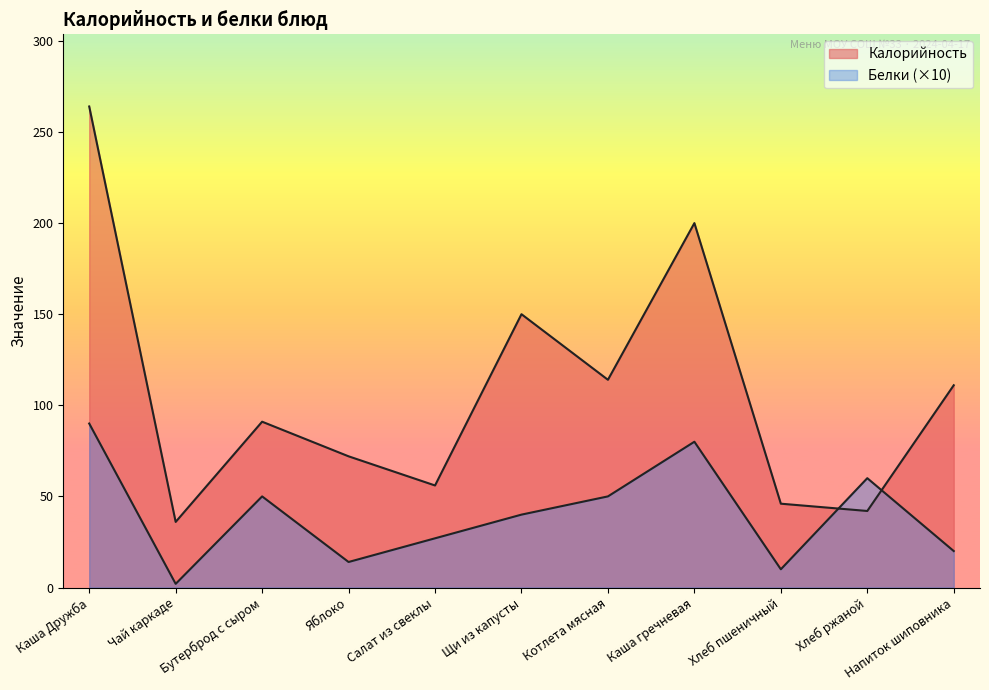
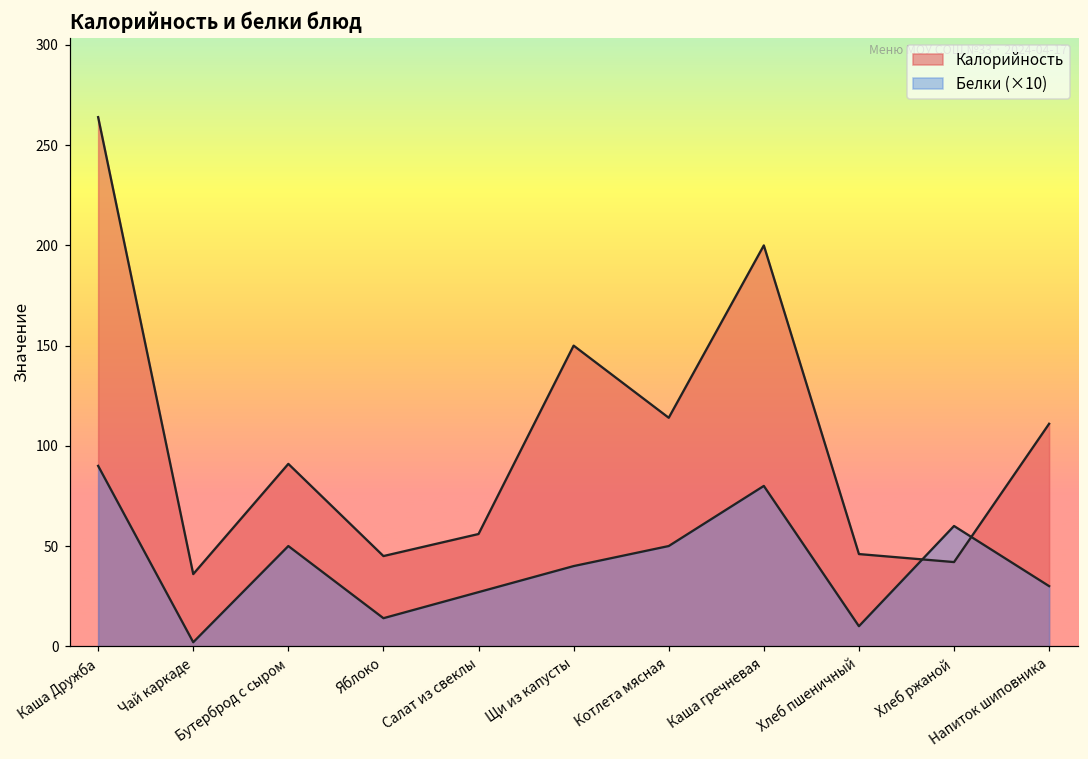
  {
    "Калорийность": {
      "Каша Дружба": 264,
      "Чай каркаде": 36,
      "Бутерброд с сыром": 91,
-     "Яблоко": 72,
+     "Яблоко": 45,
      "Салат из свеклы": 56,
      "Щи из капусты": 150,
      "Котлета мясная": 114,
      "Каша гречневая": 200,
      "Хлеб пшеничный": 46,
      "Хлеб ржаной": 42,
      "Напиток шиповника": 111
    },
    "Белки (×10)": {
      "Каша Дружба": 90,
      "Чай каркаде": 2,
      "Бутерброд с сыром": 50,
      "Яблоко": 14,
      "Салат из свеклы": 27,
      "Щи из капусты": 40,
      "Котлета мясная": 50,
      "Каша гречневая": 80,
      "Хлеб пшеничный": 10,
      "Хлеб ржаной": 60,
-     "Напиток шиповника": 20
+     "Напиток шиповника": 30
    }
  }
